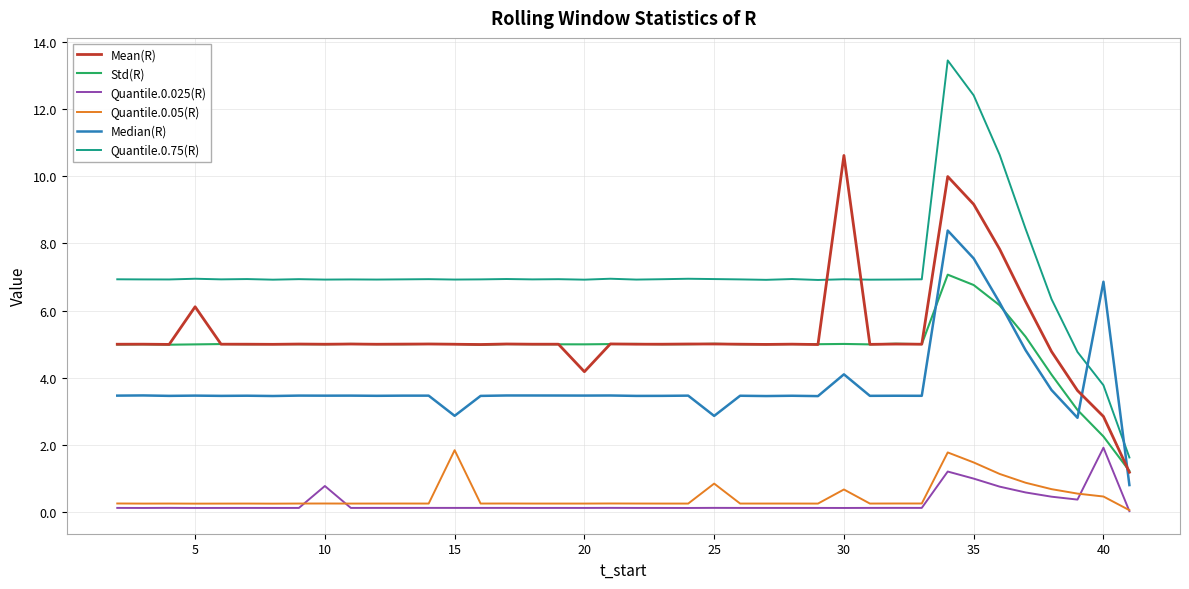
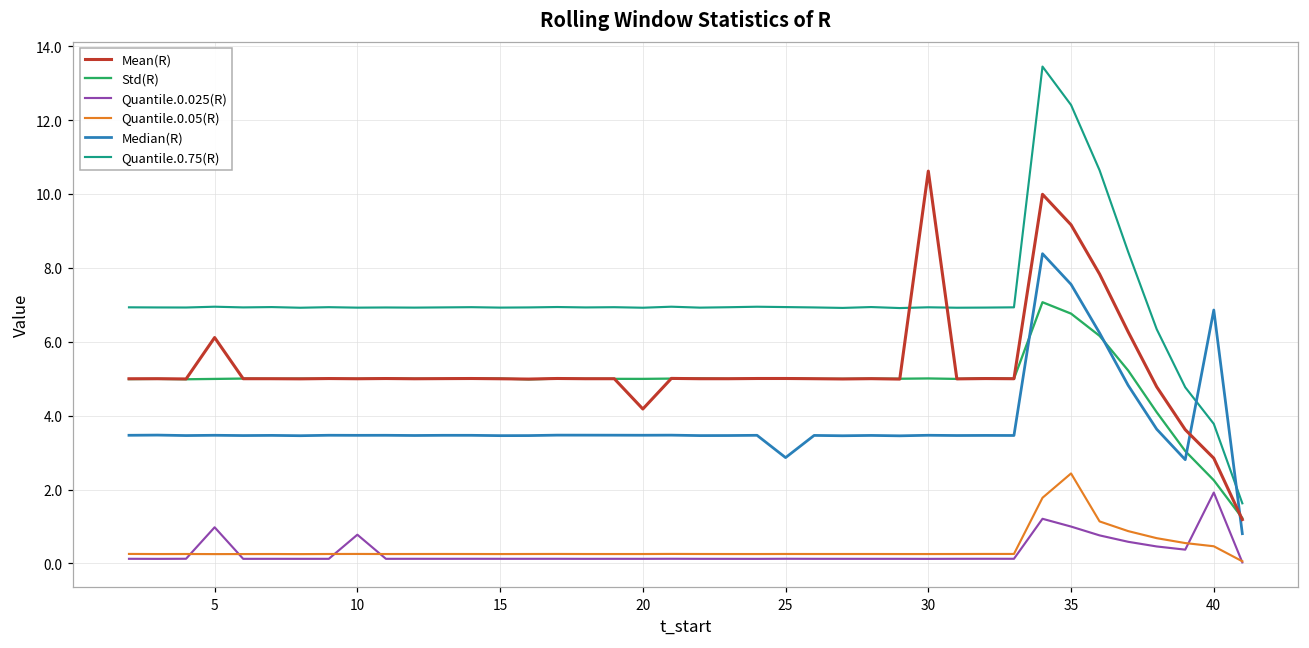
  {
    "Mean(R)": {
      "5": 6.1,
      "20": 4.2,
      "30": 10.6,
      "35": 9.2,
      "40": 2.8
    },
    "Quantile.0.025(R)": {
-     "5": 0.1,
+     "5": 1.0,
      "10": 0.8,
      "15": 0.1,
      "20": 0.1,
      "25": 0.1,
      "30": 0.1,
      "35": 1.0,
      "40": 1.9
    },
    "Quantile.0.05(R)": {
      "5": 0.3,
      "10": 0.3,
-     "15": 1.8,
+     "15": 0.3,
      "20": 0.3,
-     "25": 0.9,
-     "30": 0.7,
-     "35": 1.5,
+     "25": 0.3,
+     "30": 0.3,
+     "35": 2.4,
      "40": 0.5
    },
    "Median(R)": {
      "5": 3.5,
      "10": 3.5,
-     "15": 2.9,
+     "15": 3.5,
      "20": 3.5,
      "25": 2.9,
-     "30": 4.1,
+     "30": 3.5,
      "35": 7.6,
      "40": 6.9
    }
  }
